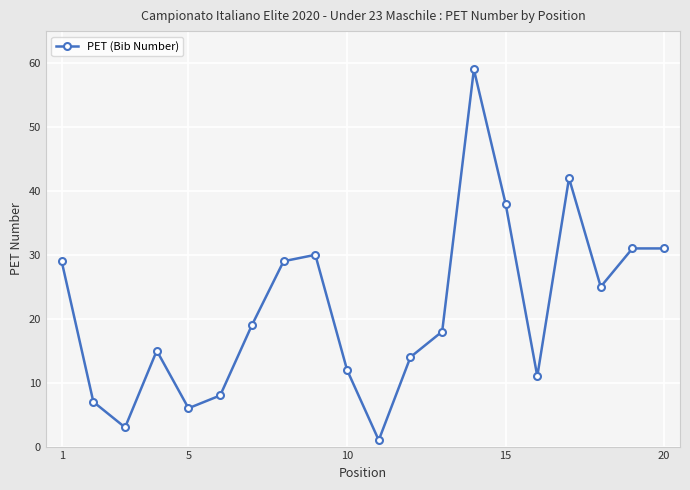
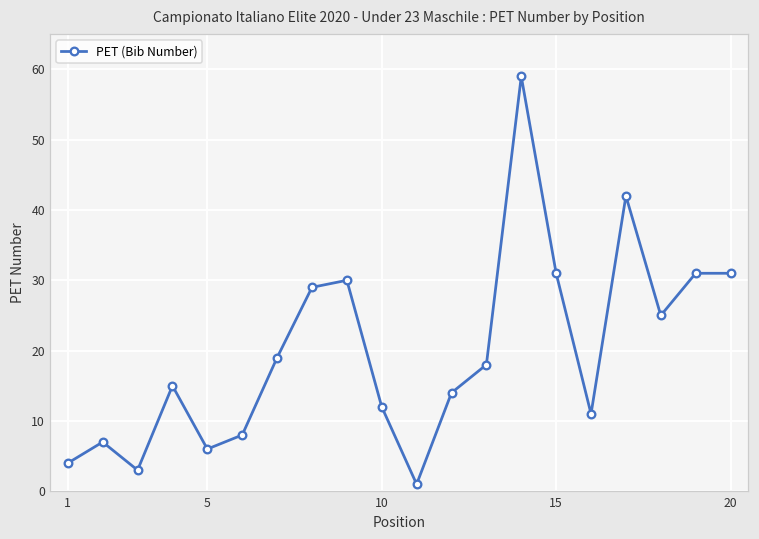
  {
-   "1": 29,
+   "1": 4,
    "5": 6,
    "10": 12,
-   "15": 38,
+   "15": 31,
    "20": 31
  }
